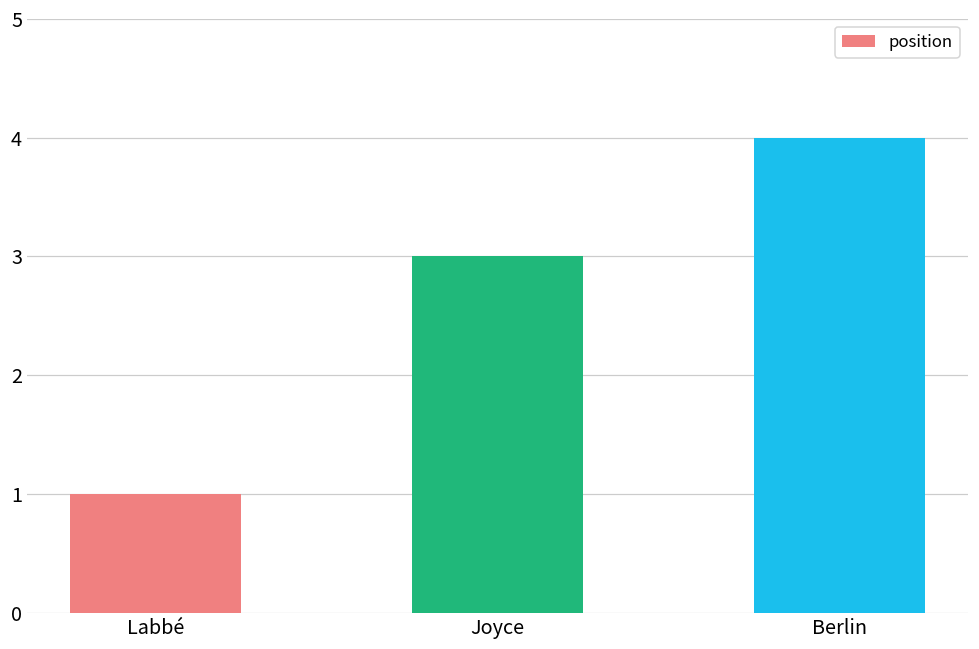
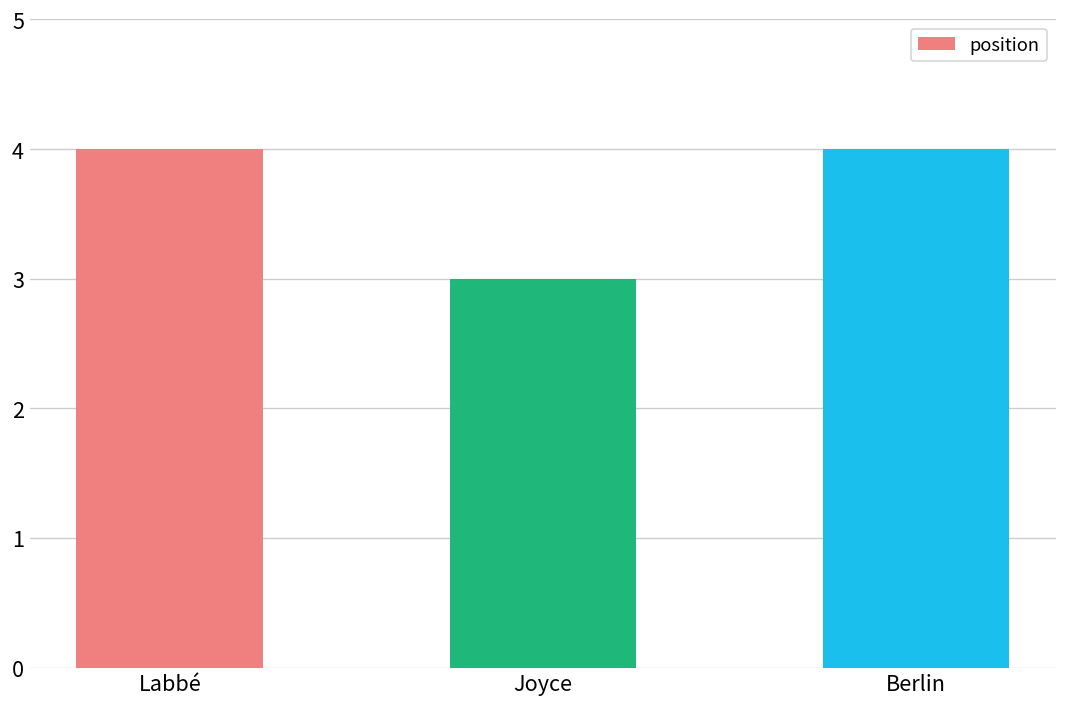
  {
-   "Labbé": 1,
+   "Labbé": 4,
    "Joyce": 3,
    "Berlin": 4
  }
